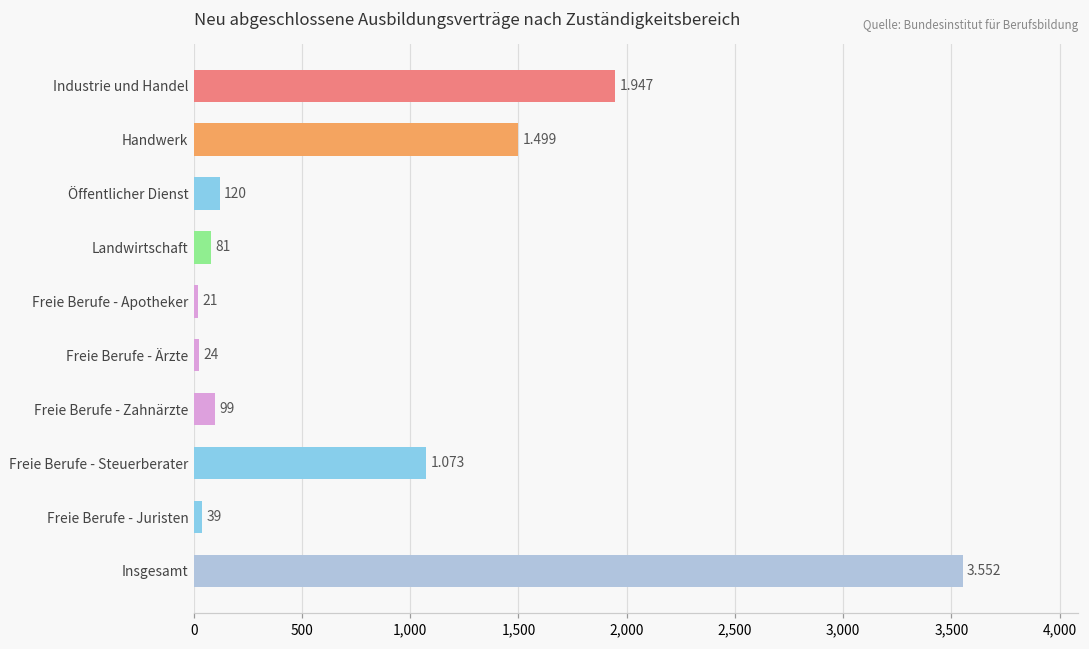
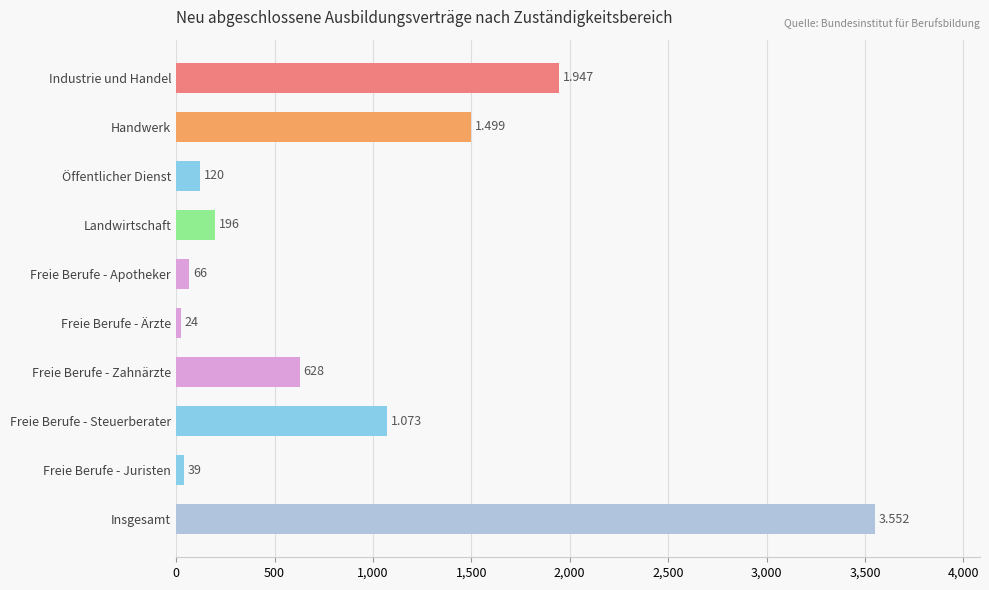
  {
    "Öffentlicher Dienst": 120,
-   "Landwirtschaft": 81,
-   "Freie Berufe - Apotheker": 21,
+   "Landwirtschaft": 196,
+   "Freie Berufe - Apotheker": 66,
    "Freie Berufe - Ärzte": 24,
-   "Freie Berufe - Zahnärzte": 99,
+   "Freie Berufe - Zahnärzte": 628,
    "Freie Berufe - Juristen": 39
  }
